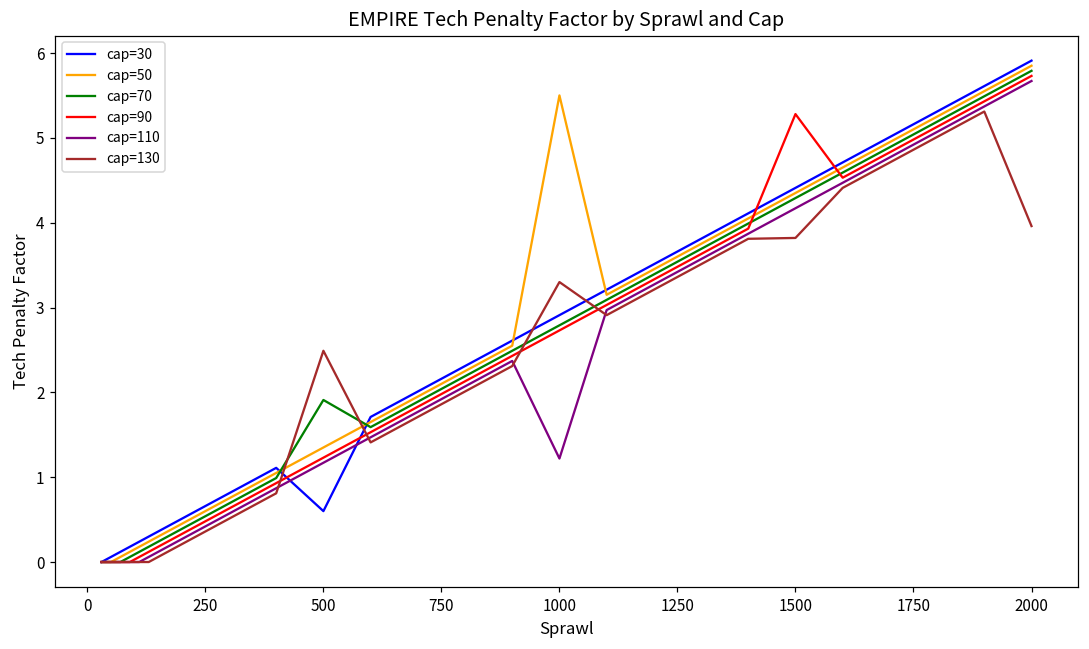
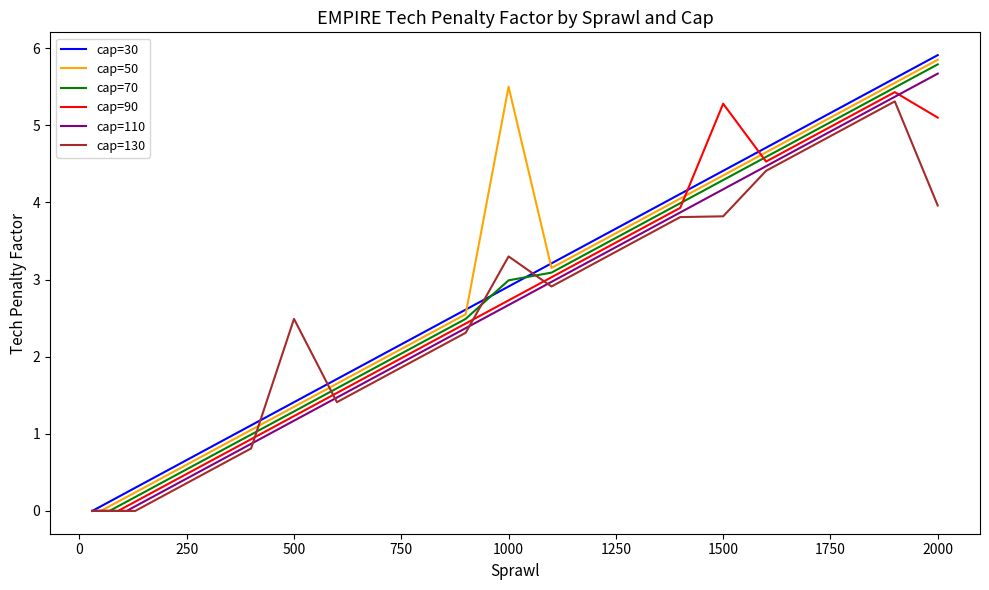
  {
    "cap=30": {
-     "500": 0.6,
+     "500": 1.4,
      "1000": 2.9,
      "1500": 4.4,
      "2000": 5.9
    },
    "cap=50": {
      "500": 1.4,
      "1000": 5.5,
      "1500": 4.4,
      "2000": 5.9
    },
    "cap=70": {
-     "500": 1.9,
-     "1000": 2.8,
+     "500": 1.3,
+     "1000": 3.0,
      "1500": 4.3,
      "2000": 5.8
    },
    "cap=90": {
      "500": 1.2,
      "1000": 2.7,
      "1500": 5.3,
-     "2000": 5.7
+     "2000": 5.1
    },
    "cap=110": {
      "500": 1.2,
-     "1000": 1.2,
+     "1000": 2.7,
      "1500": 4.2,
      "2000": 5.7
    },
    "cap=130": {
      "500": 2.5,
      "1000": 3.3,
      "1500": 3.8,
      "2000": 4.0
    }
  }
